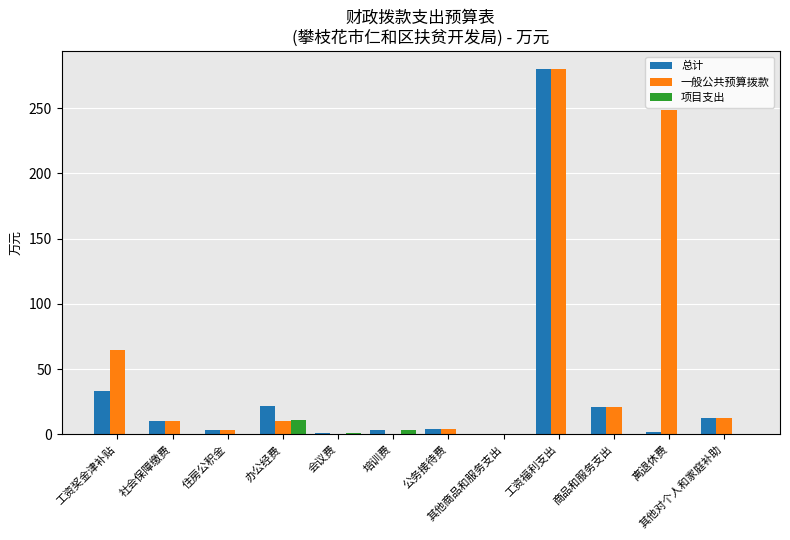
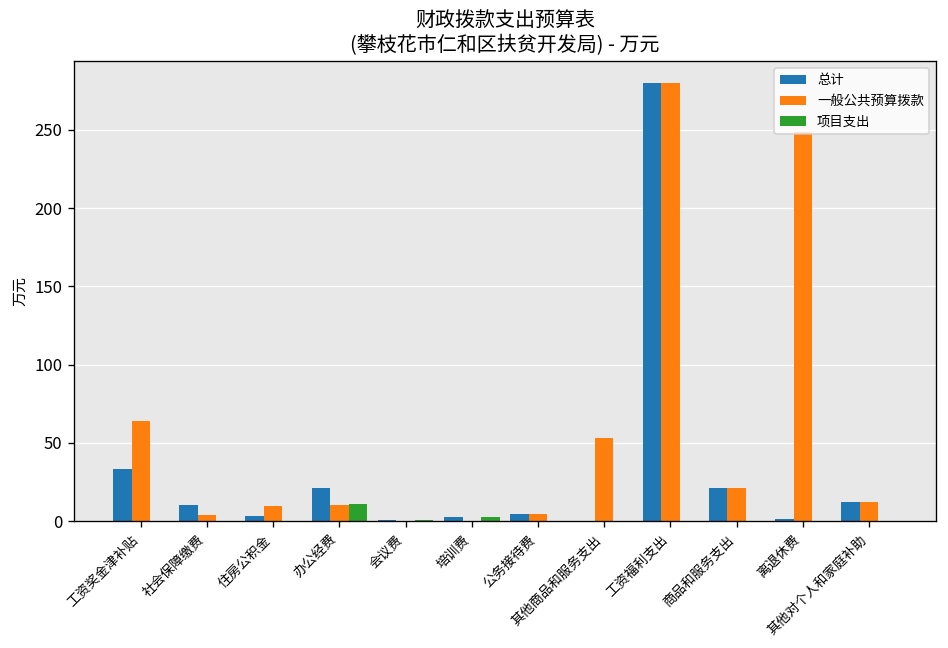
  {
    "总计": {
      "工资奖金津补贴": 33,
      "社会保障缴费": 11,
      "住房公积金": 3,
      "办公经费": 22,
      "培训费": 3,
      "公务接待费": 4,
      "工资福利支出": 280,
      "商品和服务支出": 21,
      "其他对个人和家庭补助": 12
    },
    "一般公共预算拨款": {
      "工资奖金津补贴": 64,
-     "社会保障缴费": 11,
-     "住房公积金": 3,
+     "社会保障缴费": 4,
+     "住房公积金": 10,
      "办公经费": 11,
      "会议费": 0,
      "培训费": 0,
      "公务接待费": 4,
-     "其他商品和服务支出": 0,
+     "其他商品和服务支出": 53,
      "工资福利支出": 280,
      "商品和服务支出": 21,
      "离退休费": 249,
      "其他对个人和家庭补助": 12
    },
    "项目支出": {
      "工资奖金津补贴": 0,
      "社会保障缴费": 0,
      "住房公积金": 0,
      "办公经费": 11,
      "培训费": 3,
      "公务接待费": 0,
      "其他商品和服务支出": 0,
      "工资福利支出": 0,
      "商品和服务支出": 0,
      "离退休费": 0,
      "其他对个人和家庭补助": 0
    }
  }
